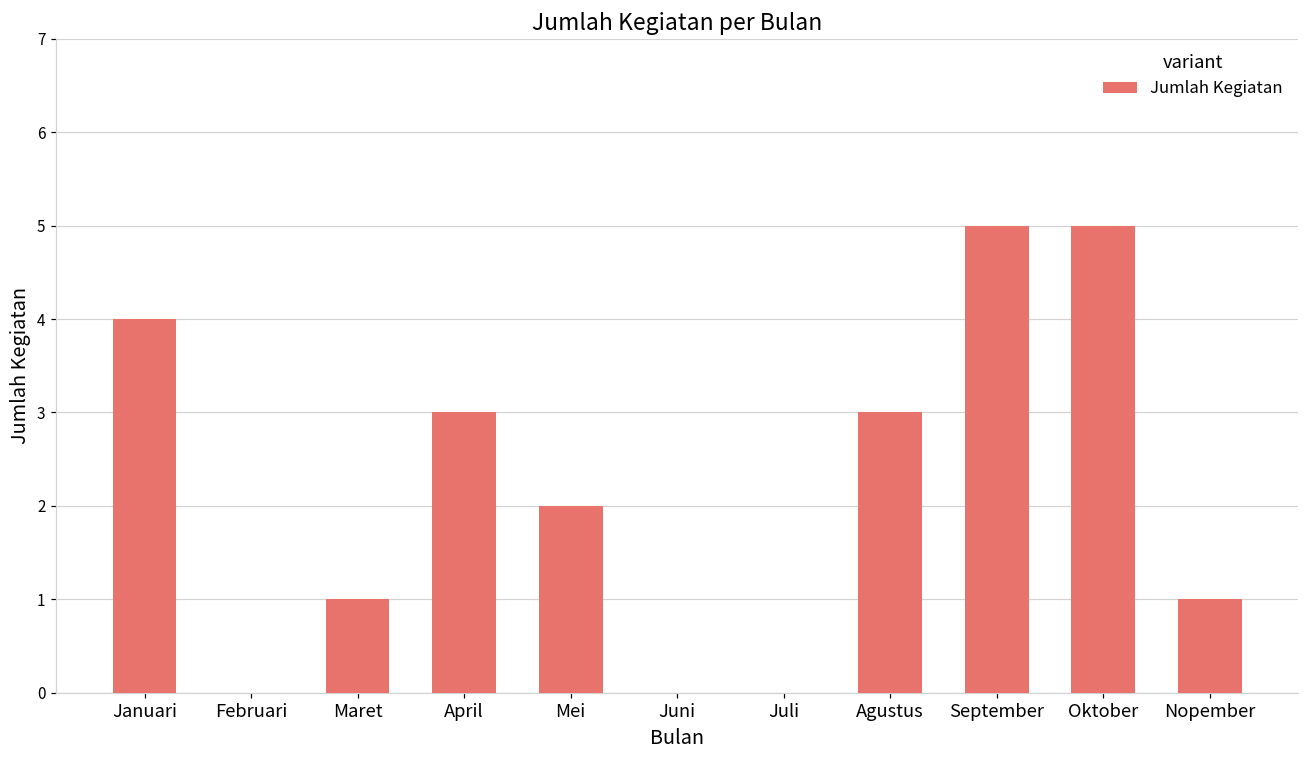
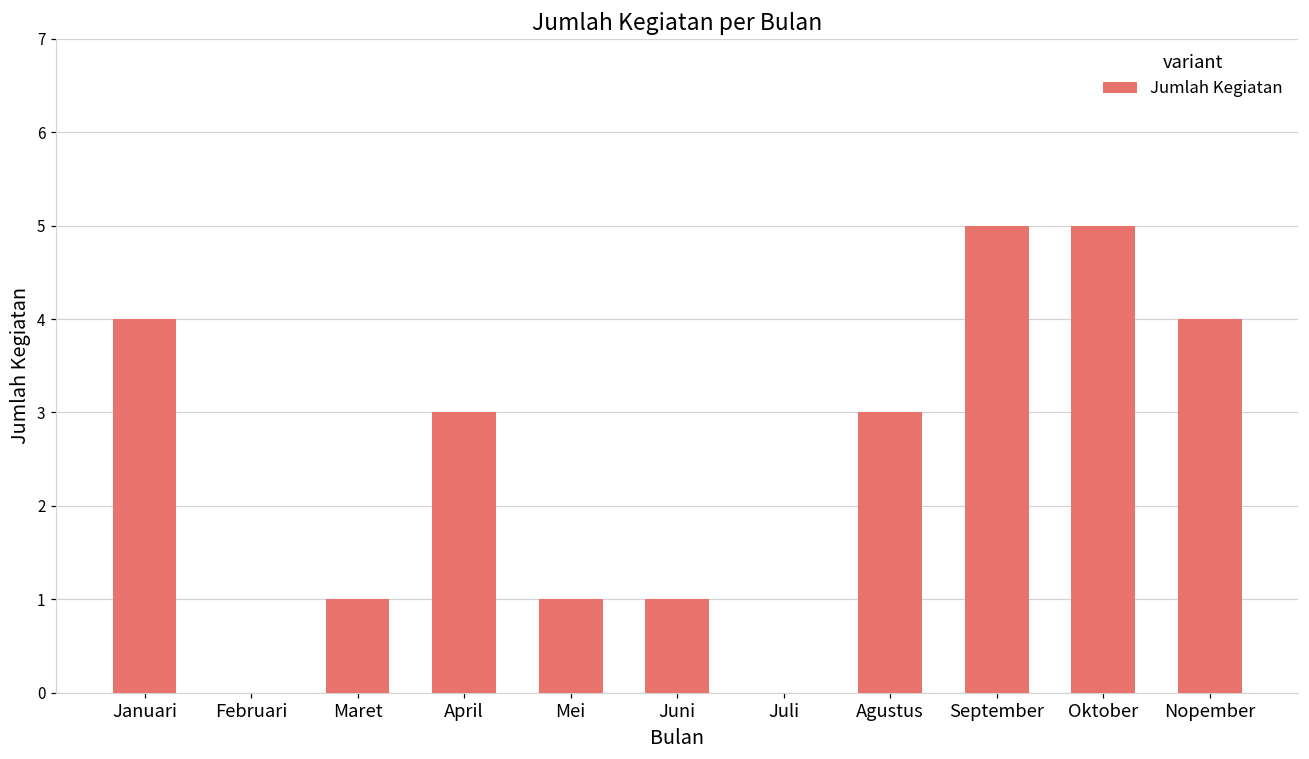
  {
    "Januari": 4,
    "Februari": 0,
    "Maret": 1,
    "April": 3,
-   "Mei": 2,
-   "Juni": 0,
+   "Mei": 1,
+   "Juni": 1,
    "Juli": 0,
    "Agustus": 3,
    "September": 5,
    "Oktober": 5,
-   "Nopember": 1
+   "Nopember": 4
  }
